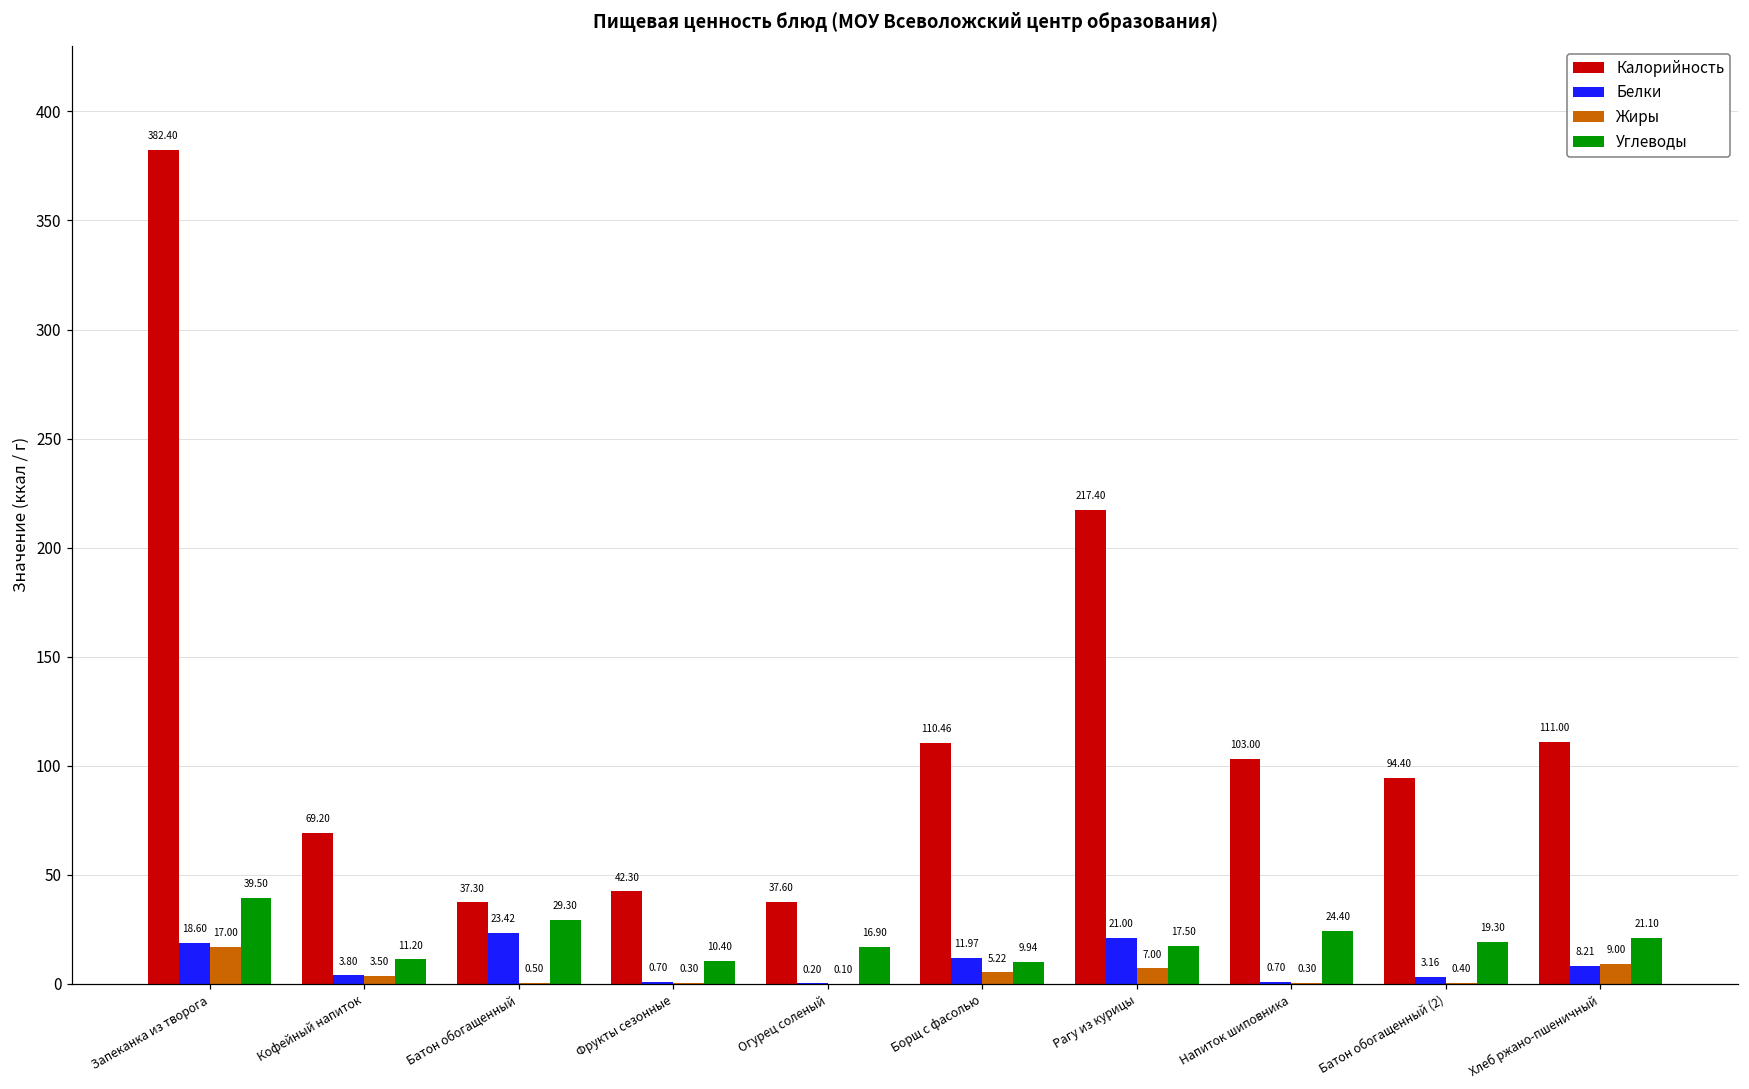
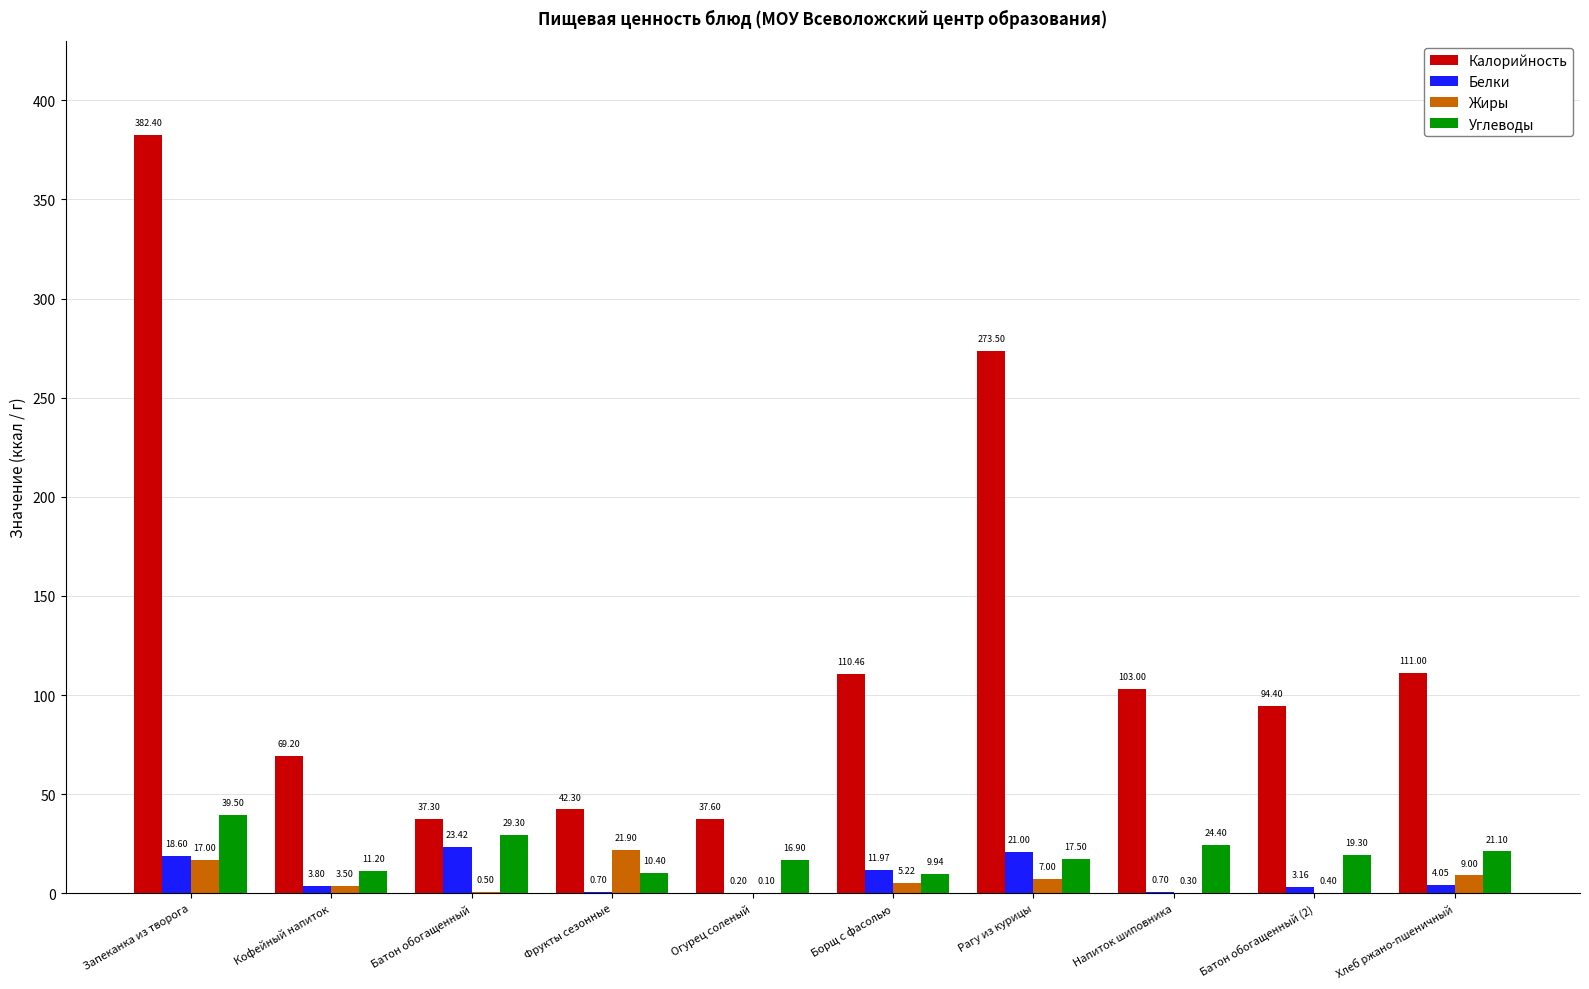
  {
    "Калорийность": {
      "Запеканка из творога": 382.40,
      "Кофейный напиток": 69.20,
      "Батон обогащенный": 37.30,
      "Фрукты сезонные": 42.30,
      "Огурец соленый": 37.60,
      "Борщ с фасолью": 110.46,
-     "Рагу из курицы": 217.40,
+     "Рагу из курицы": 273.50,
      "Напиток шиповника": 103.00,
      "Батон обогащенный (2)": 94.40,
      "Хлеб ржано-пшеничный": 111.00
    },
    "Белки": {
      "Запеканка из творога": 18.60,
      "Кофейный напиток": 3.80,
      "Батон обогащенный": 23.42,
      "Фрукты сезонные": 0.70,
      "Огурец соленый": 0.20,
      "Борщ с фасолью": 11.97,
      "Рагу из курицы": 21.00,
      "Напиток шиповника": 0.70,
      "Батон обогащенный (2)": 3.16,
-     "Хлеб ржано-пшеничный": 8.21
+     "Хлеб ржано-пшеничный": 4.05
    },
    "Жиры": {
      "Запеканка из творога": 17.00,
      "Кофейный напиток": 3.50,
      "Батон обогащенный": 0.50,
-     "Фрукты сезонные": 0.30,
+     "Фрукты сезонные": 21.90,
      "Огурец соленый": 0.10,
      "Борщ с фасолью": 5.22,
      "Рагу из курицы": 7.00,
      "Напиток шиповника": 0.30,
      "Батон обогащенный (2)": 0.40,
      "Хлеб ржано-пшеничный": 9.00
    },
    "Углеводы": {
      "Запеканка из творога": 39.50,
      "Кофейный напиток": 11.20,
      "Батон обогащенный": 29.30,
      "Фрукты сезонные": 10.40,
      "Огурец соленый": 16.90,
      "Борщ с фасолью": 9.94,
      "Рагу из курицы": 17.50,
      "Напиток шиповника": 24.40,
      "Батон обогащенный (2)": 19.30,
      "Хлеб ржано-пшеничный": 21.10
    }
  }
